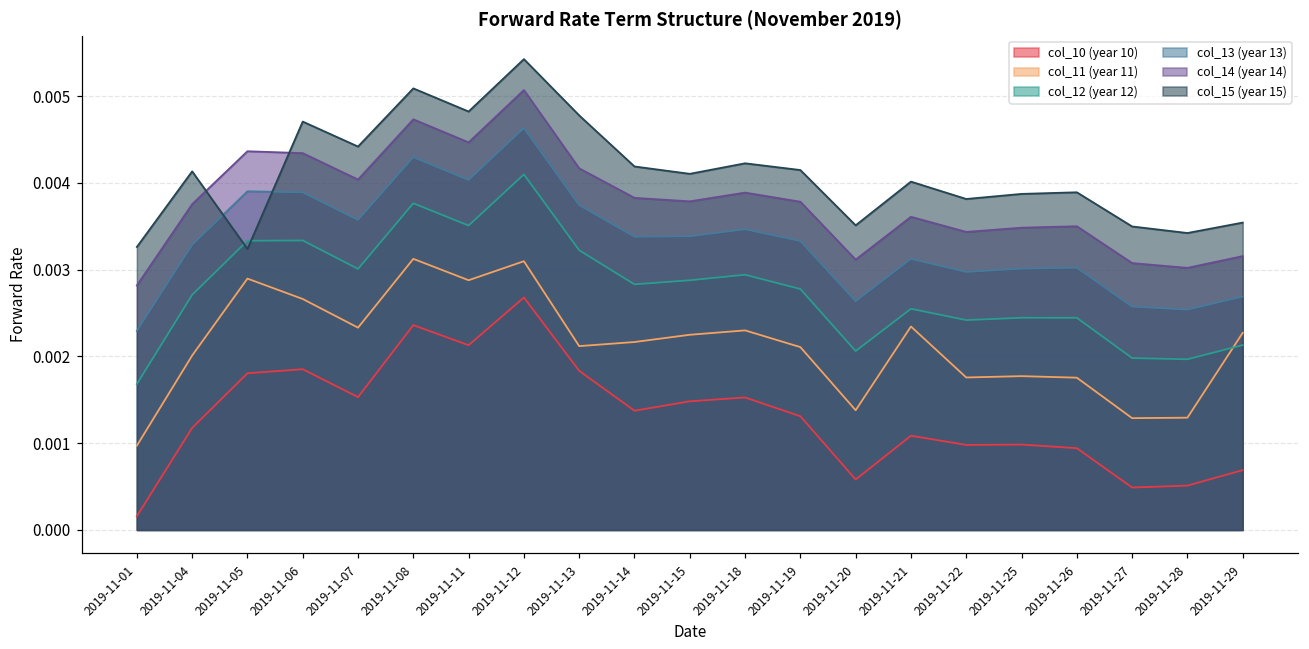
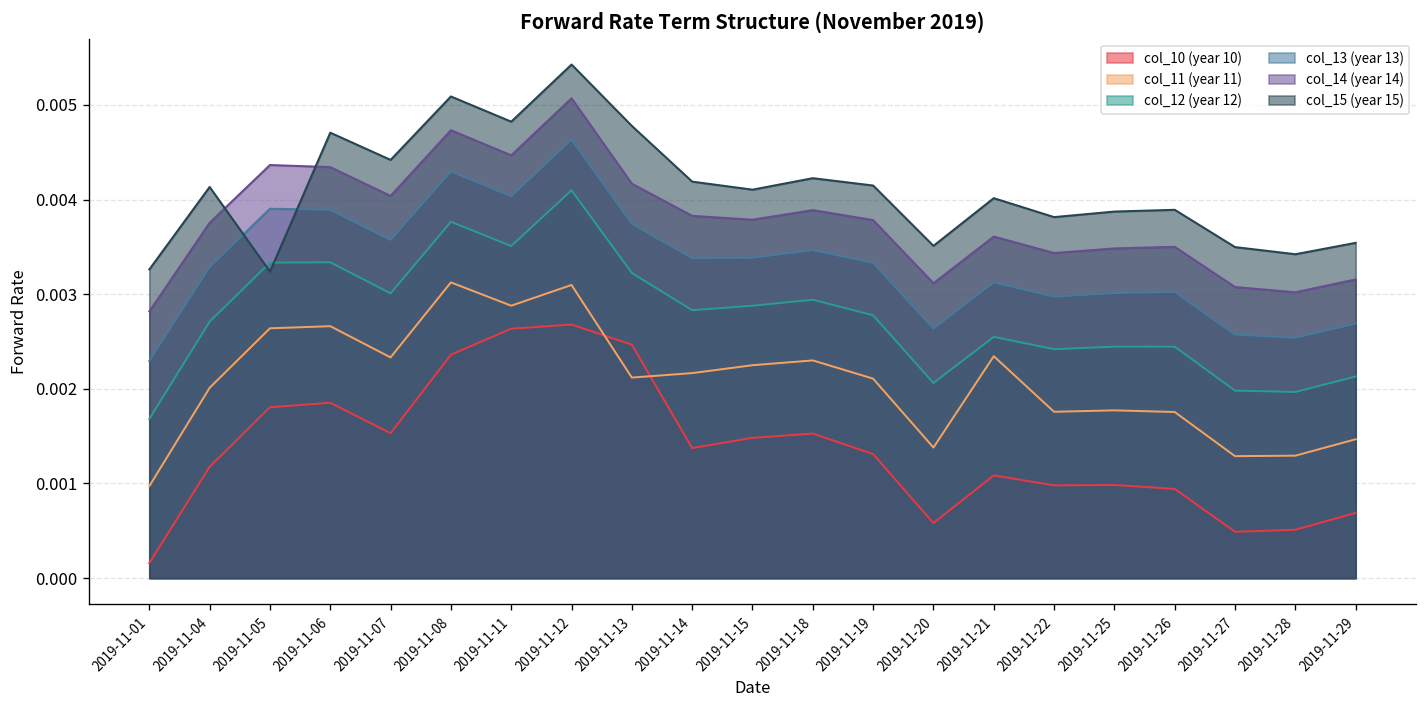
  {
    "col_10 (year 10)": {
      "2019-11-01": 0.0002,
      "2019-11-04": 0.0012,
      "2019-11-05": 0.0018,
      "2019-11-06": 0.0019,
      "2019-11-07": 0.0015,
      "2019-11-08": 0.0024,
-     "2019-11-11": 0.0021,
+     "2019-11-11": 0.0026,
      "2019-11-12": 0.0027,
-     "2019-11-13": 0.0018,
+     "2019-11-13": 0.0025,
      "2019-11-14": 0.0014,
      "2019-11-15": 0.0015,
      "2019-11-18": 0.0015,
      "2019-11-19": 0.0013,
      "2019-11-20": 0.0006,
      "2019-11-21": 0.0011,
      "2019-11-22": 0.0010,
      "2019-11-25": 0.0010,
      "2019-11-26": 0.0009,
      "2019-11-27": 0.0005,
      "2019-11-28": 0.0005,
      "2019-11-29": 0.0007
    },
    "col_11 (year 11)": {
      "2019-11-01": 0.0010,
      "2019-11-04": 0.0020,
-     "2019-11-05": 0.0029,
+     "2019-11-05": 0.0026,
      "2019-11-06": 0.0027,
      "2019-11-07": 0.0023,
      "2019-11-08": 0.0031,
      "2019-11-11": 0.0029,
      "2019-11-12": 0.0031,
      "2019-11-13": 0.0021,
      "2019-11-14": 0.0022,
      "2019-11-15": 0.0022,
      "2019-11-18": 0.0023,
      "2019-11-19": 0.0021,
      "2019-11-20": 0.0014,
      "2019-11-21": 0.0023,
      "2019-11-22": 0.0018,
      "2019-11-25": 0.0018,
      "2019-11-26": 0.0018,
      "2019-11-27": 0.0013,
      "2019-11-28": 0.0013,
-     "2019-11-29": 0.0023
+     "2019-11-29": 0.0015
    },
    "col_15 (year 15)": {
      "2019-11-01": 0.0033,
      "2019-11-04": 0.0041,
      "2019-11-05": 0.0032,
      "2019-11-06": 0.0047,
      "2019-11-07": 0.0044,
      "2019-11-08": 0.0051,
      "2019-11-11": 0.0048,
      "2019-11-12": 0.0054,
      "2019-11-13": 0.0048,
      "2019-11-14": 0.0042,
      "2019-11-15": 0.0041,
      "2019-11-18": 0.0042,
      "2019-11-19": 0.0041,
      "2019-11-20": 0.0035,
      "2019-11-21": 0.0040,
      "2019-11-22": 0.0038,
      "2019-11-25": 0.0039,
      "2019-11-26": 0.0039,
      "2019-11-27": 0.0035,
      "2019-11-28": 0.0034,
      "2019-11-29": 0.0035
    }
  }
